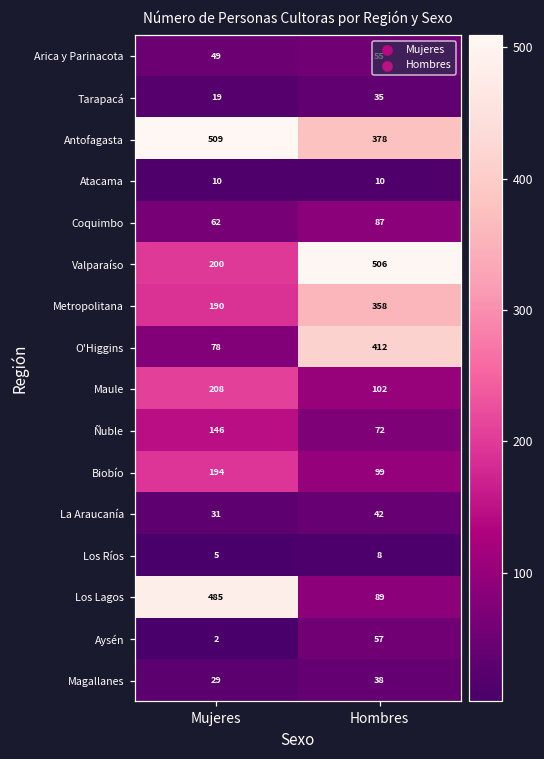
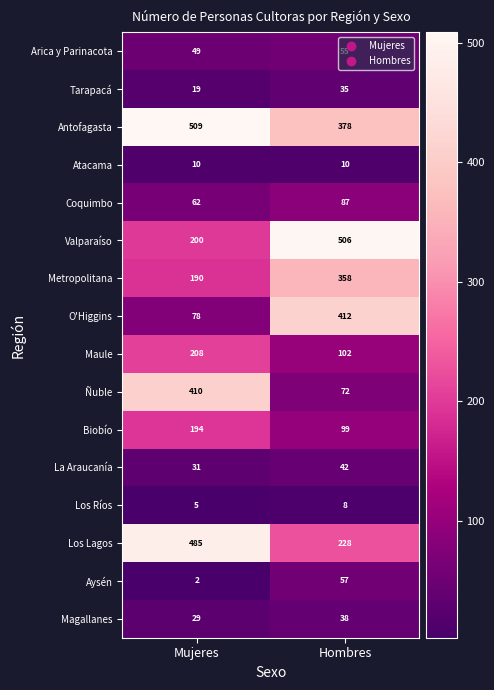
  {
    "Arica y Parinacota": {
      "Mujeres": 49
    },
    "Tarapacá": {
      "Mujeres": 19,
      "Hombres": 35
    },
    "Antofagasta": {
      "Mujeres": 509,
      "Hombres": 378
    },
    "Atacama": {
      "Mujeres": 10,
      "Hombres": 10
    },
    "Coquimbo": {
      "Mujeres": 62,
      "Hombres": 87
    },
    "Valparaíso": {
      "Mujeres": 200,
      "Hombres": 506
    },
    "Metropolitana": {
      "Mujeres": 190,
      "Hombres": 358
    },
    "O'Higgins": {
      "Mujeres": 78,
      "Hombres": 412
    },
    "Maule": {
      "Mujeres": 208,
      "Hombres": 102
    },
    "Ñuble": {
-     "Mujeres": 146,
+     "Mujeres": 410,
      "Hombres": 72
    },
    "Biobío": {
      "Mujeres": 194,
      "Hombres": 99
    },
    "La Araucanía": {
      "Mujeres": 31,
      "Hombres": 42
    },
    "Los Ríos": {
      "Mujeres": 5,
      "Hombres": 8
    },
    "Los Lagos": {
      "Mujeres": 485,
-     "Hombres": 89
+     "Hombres": 228
    },
    "Aysén": {
      "Mujeres": 2,
      "Hombres": 57
    },
    "Magallanes": {
      "Mujeres": 29,
      "Hombres": 38
    }
  }
